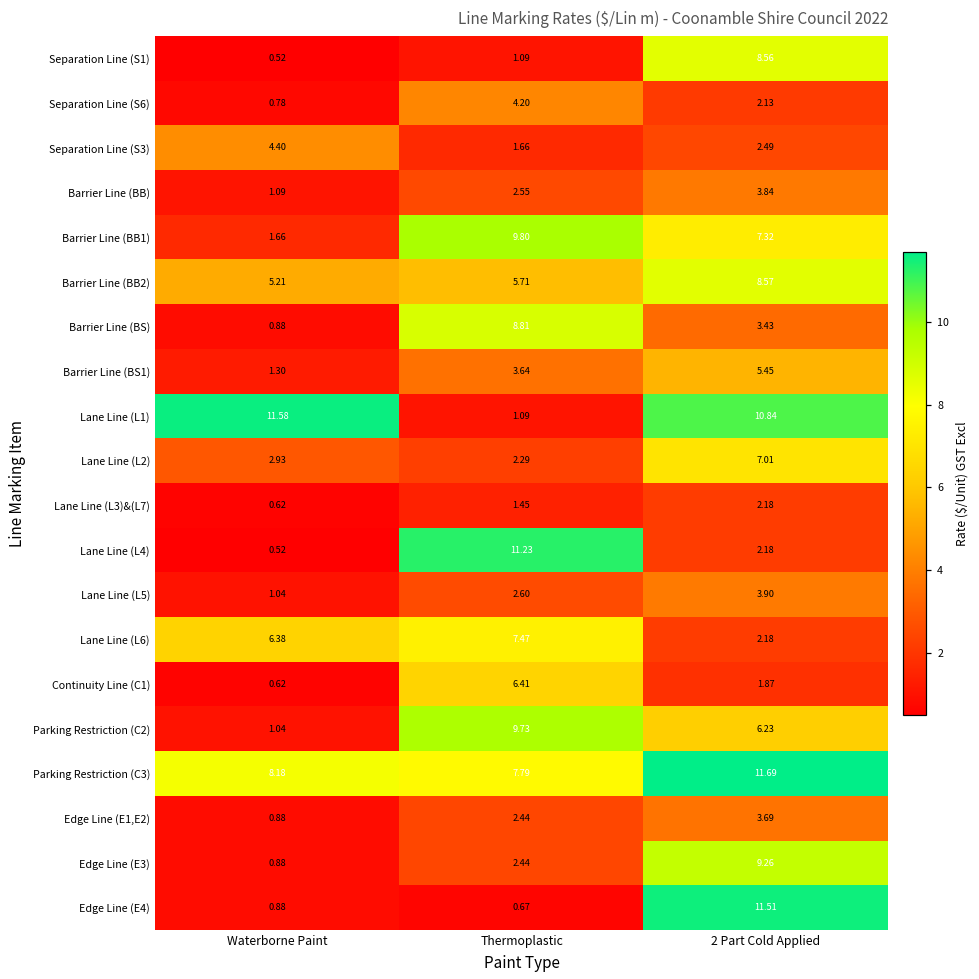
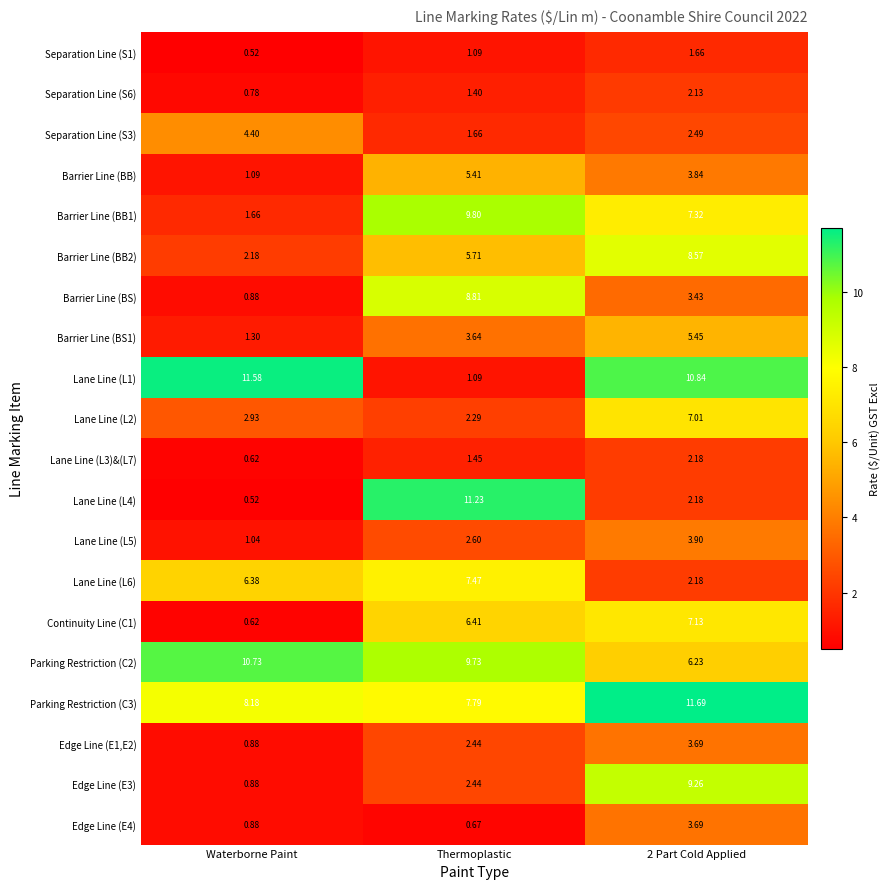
  {
    "Separation Line (S1)": {
      "Waterborne Paint": 0.52,
      "Thermoplastic": 1.09,
-     "2 Part Cold Applied": 8.56
+     "2 Part Cold Applied": 1.66
    },
    "Separation Line (S6)": {
      "Waterborne Paint": 0.78,
-     "Thermoplastic": 4.20,
+     "Thermoplastic": 1.40,
      "2 Part Cold Applied": 2.13
    },
    "Separation Line (S3)": {
      "Waterborne Paint": 4.40,
      "Thermoplastic": 1.66,
      "2 Part Cold Applied": 2.49
    },
    "Barrier Line (BB)": {
      "Waterborne Paint": 1.09,
-     "Thermoplastic": 2.55,
+     "Thermoplastic": 5.41,
      "2 Part Cold Applied": 3.84
    },
    "Barrier Line (BB1)": {
      "Waterborne Paint": 1.66,
      "Thermoplastic": 9.80,
      "2 Part Cold Applied": 7.32
    },
    "Barrier Line (BB2)": {
-     "Waterborne Paint": 5.21,
+     "Waterborne Paint": 2.18,
      "Thermoplastic": 5.71,
      "2 Part Cold Applied": 8.57
    },
    "Barrier Line (BS)": {
      "Waterborne Paint": 0.88,
      "Thermoplastic": 8.81,
      "2 Part Cold Applied": 3.43
    },
    "Barrier Line (BS1)": {
      "Waterborne Paint": 1.30,
      "Thermoplastic": 3.64,
      "2 Part Cold Applied": 5.45
    },
    "Lane Line (L1)": {
      "Waterborne Paint": 11.58,
      "Thermoplastic": 1.09,
      "2 Part Cold Applied": 10.84
    },
    "Lane Line (L2)": {
      "Waterborne Paint": 2.93,
      "Thermoplastic": 2.29,
      "2 Part Cold Applied": 7.01
    },
    "Lane Line (L3)&(L7)": {
      "Waterborne Paint": 0.62,
      "Thermoplastic": 1.45,
      "2 Part Cold Applied": 2.18
    },
    "Lane Line (L4)": {
      "Waterborne Paint": 0.52,
      "Thermoplastic": 11.23,
      "2 Part Cold Applied": 2.18
    },
    "Lane Line (L5)": {
      "Waterborne Paint": 1.04,
      "Thermoplastic": 2.60,
      "2 Part Cold Applied": 3.90
    },
    "Lane Line (L6)": {
      "Waterborne Paint": 6.38,
      "Thermoplastic": 7.47,
      "2 Part Cold Applied": 2.18
    },
    "Continuity Line (C1)": {
      "Waterborne Paint": 0.62,
      "Thermoplastic": 6.41,
-     "2 Part Cold Applied": 1.87
+     "2 Part Cold Applied": 7.13
    },
    "Parking Restriction (C2)": {
-     "Waterborne Paint": 1.04,
+     "Waterborne Paint": 10.73,
      "Thermoplastic": 9.73,
      "2 Part Cold Applied": 6.23
    },
    "Parking Restriction (C3)": {
      "Waterborne Paint": 8.18,
      "Thermoplastic": 7.79,
      "2 Part Cold Applied": 11.69
    },
    "Edge Line (E1,E2)": {
      "Waterborne Paint": 0.88,
      "Thermoplastic": 2.44,
      "2 Part Cold Applied": 3.69
    },
    "Edge Line (E3)": {
      "Waterborne Paint": 0.88,
      "Thermoplastic": 2.44,
      "2 Part Cold Applied": 9.26
    },
    "Edge Line (E4)": {
      "Waterborne Paint": 0.88,
      "Thermoplastic": 0.67,
-     "2 Part Cold Applied": 11.51
+     "2 Part Cold Applied": 3.69
    }
  }
